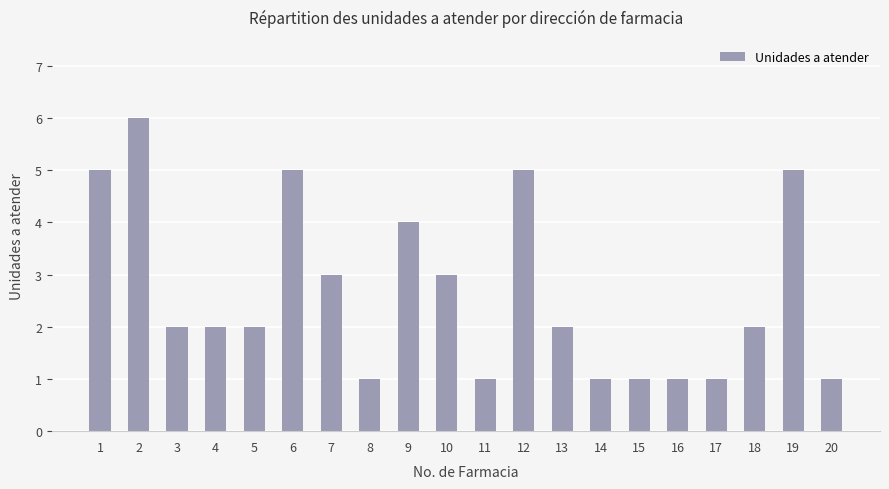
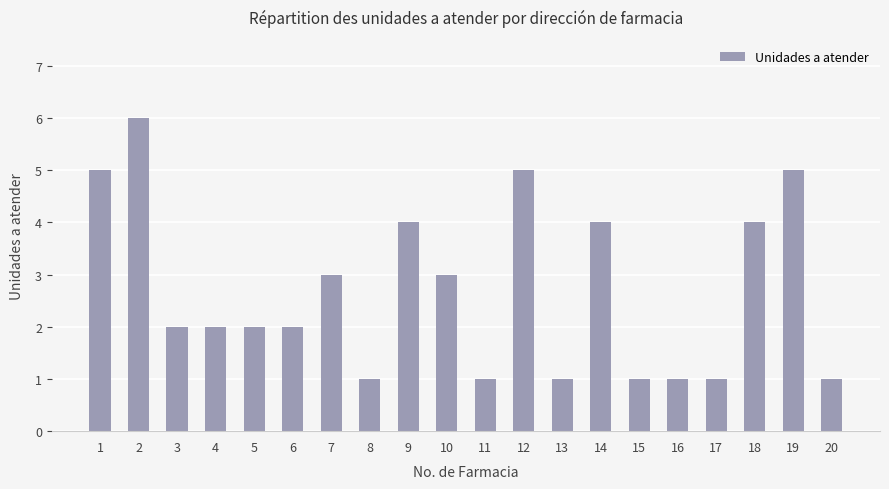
  {
    "1": 5,
    "2": 6,
    "3": 2,
    "4": 2,
    "5": 2,
-   "6": 5,
+   "6": 2,
    "7": 3,
    "8": 1,
    "9": 4,
    "10": 3,
    "11": 1,
    "12": 5,
-   "13": 2,
-   "14": 1,
+   "13": 1,
+   "14": 4,
    "15": 1,
    "16": 1,
    "17": 1,
-   "18": 2,
+   "18": 4,
    "19": 5,
    "20": 1
  }
